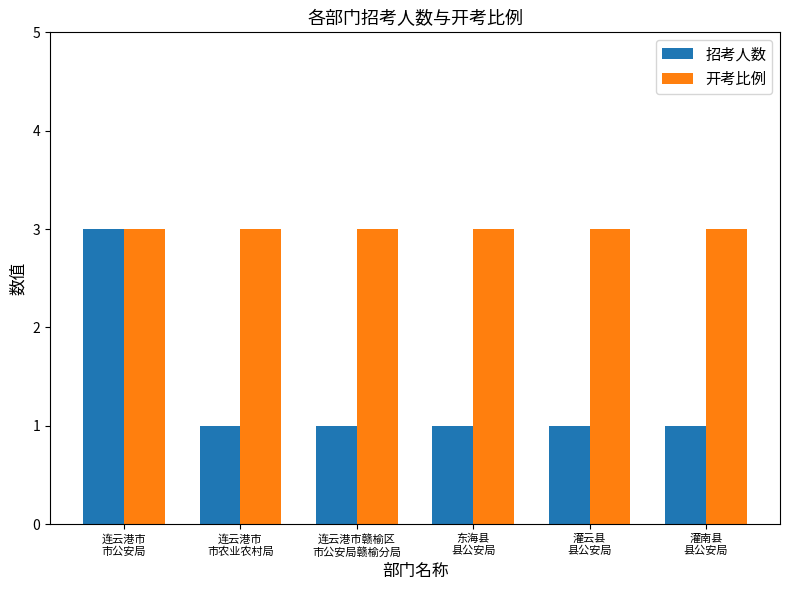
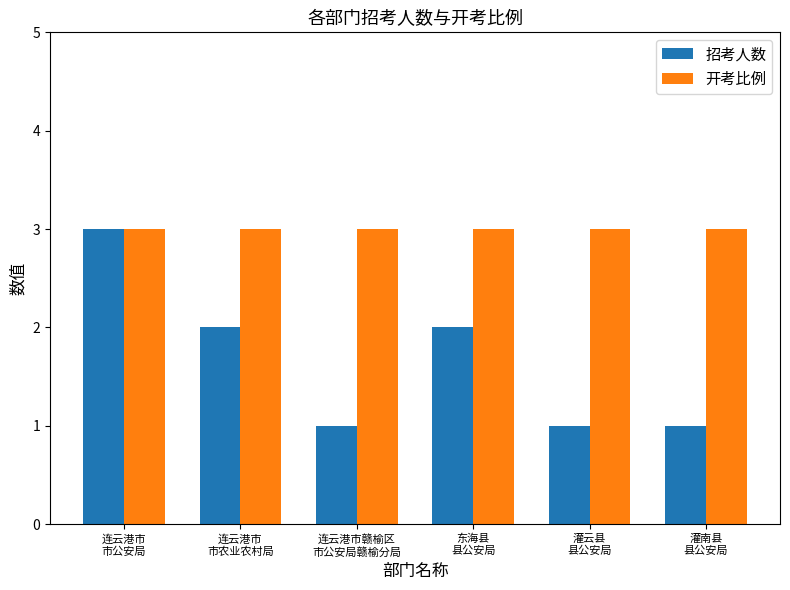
  {
    "招考人数": {
      "连云港市 市公安局": 3,
-     "连云港市 市农业农村局": 1,
+     "连云港市 市农业农村局": 2,
      "连云港市赣榆区 市公安局赣榆分局": 1,
-     "东海县 县公安局": 1,
+     "东海县 县公安局": 2,
      "灌云县 县公安局": 1,
      "灌南县 县公安局": 1
    },
    "开考比例": {
      "连云港市 市公安局": 3,
      "连云港市 市农业农村局": 3,
      "连云港市赣榆区 市公安局赣榆分局": 3,
      "东海县 县公安局": 3,
      "灌云县 县公安局": 3,
      "灌南县 县公安局": 3
    }
  }
